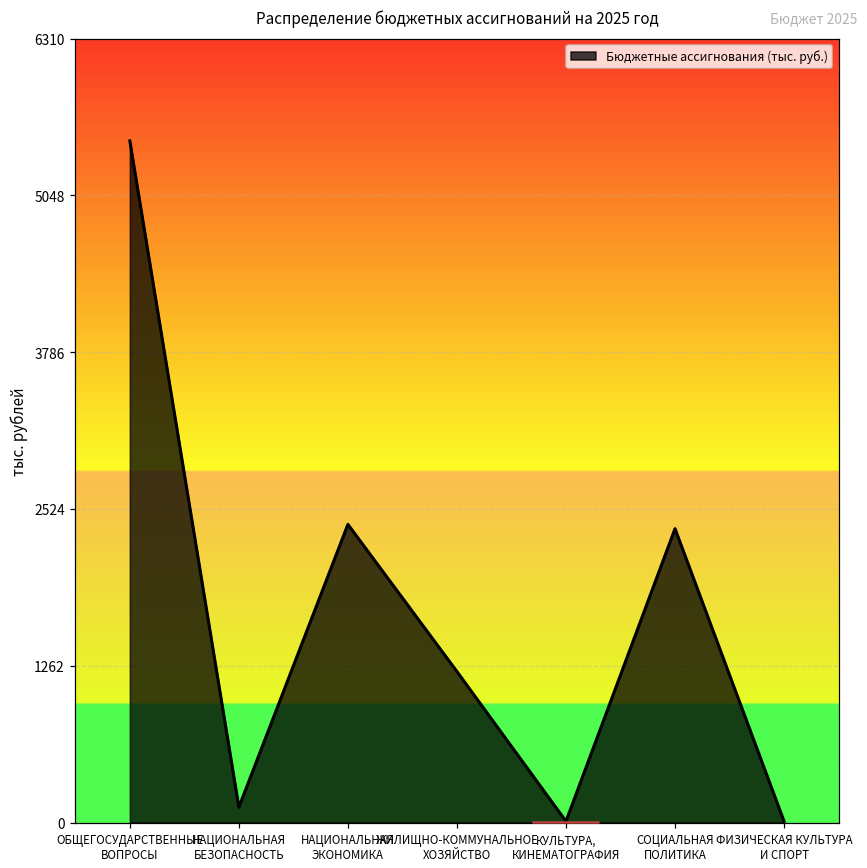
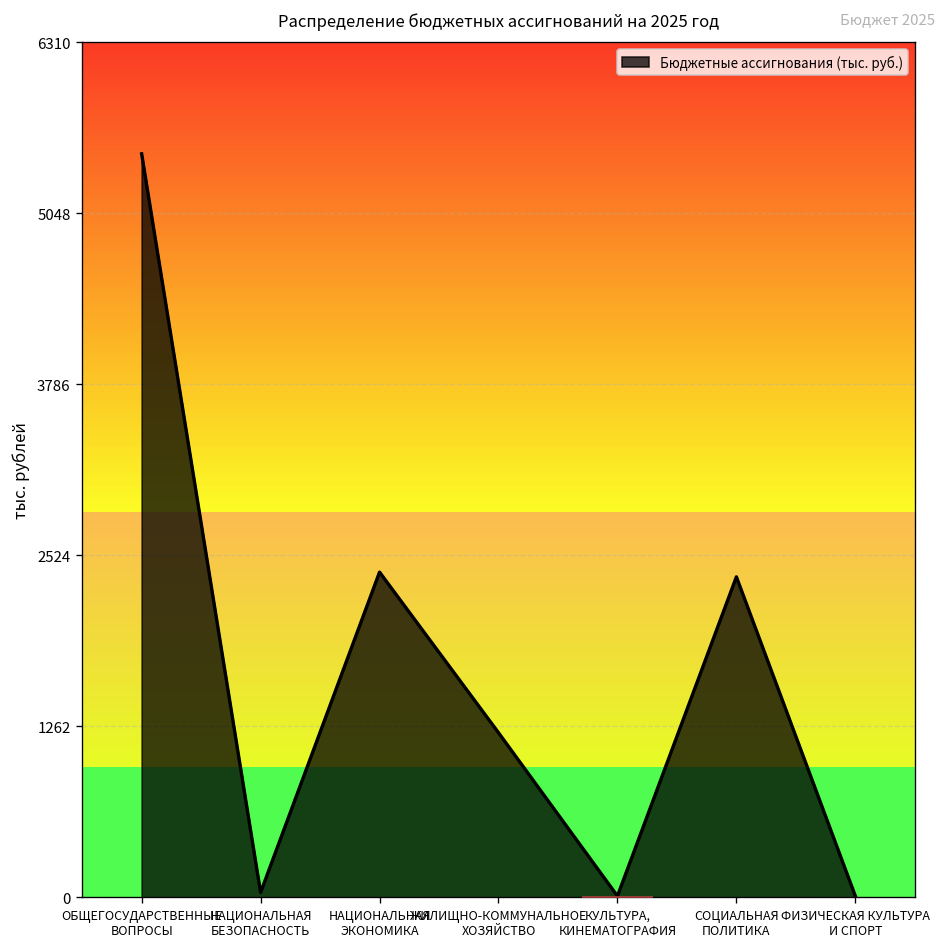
  {
    "Бюджетные ассигнования (тыс. руб.)": {
      "ОБЩЕГОСУДАРСТВЕННЫЕ ВОПРОСЫ": 5490,
-     "НАЦИОНАЛЬНАЯ БЕЗОПАСНОСТЬ": 120,
+     "НАЦИОНАЛЬНАЯ БЕЗОПАСНОСТЬ": 40,
      "СОЦИАЛЬНАЯ ПОЛИТИКА": 2370,
      "ФИЗИЧЕСКАЯ КУЛЬТУРА И СПОРТ": 10
    }
  }
